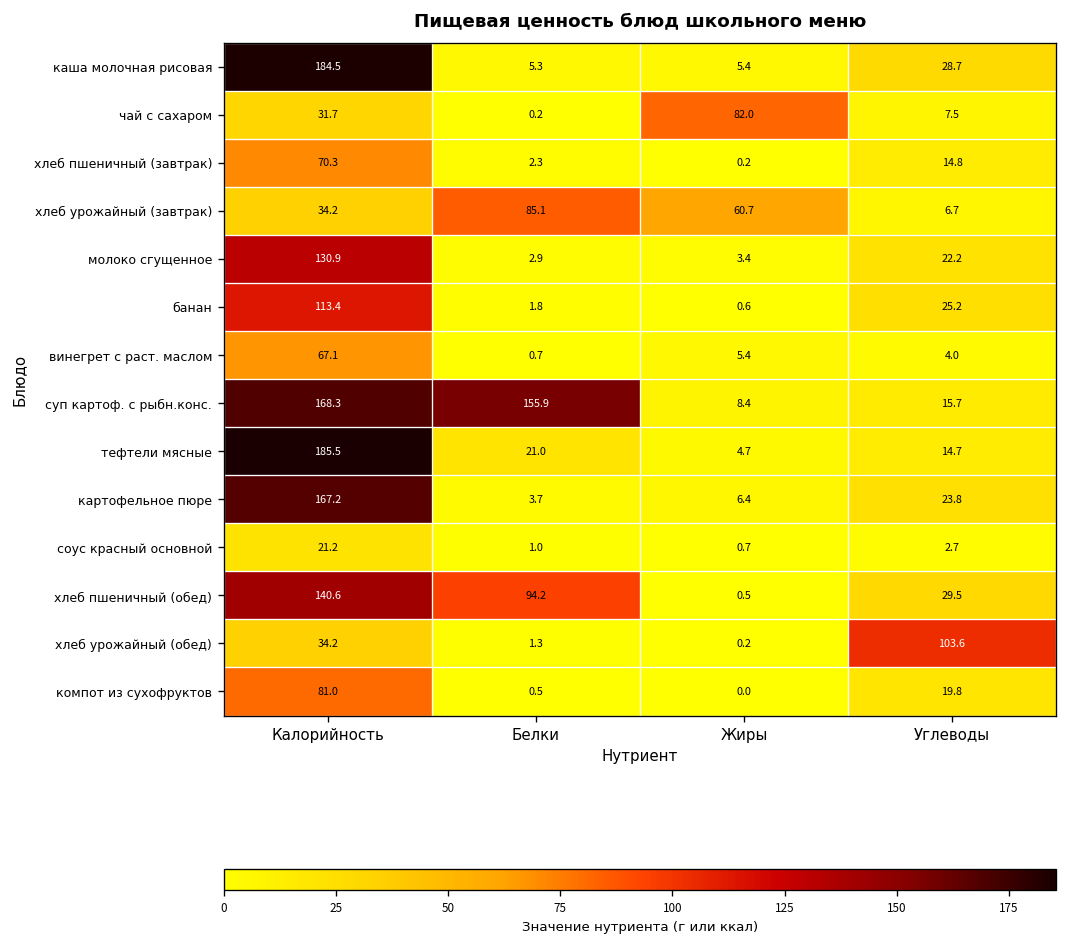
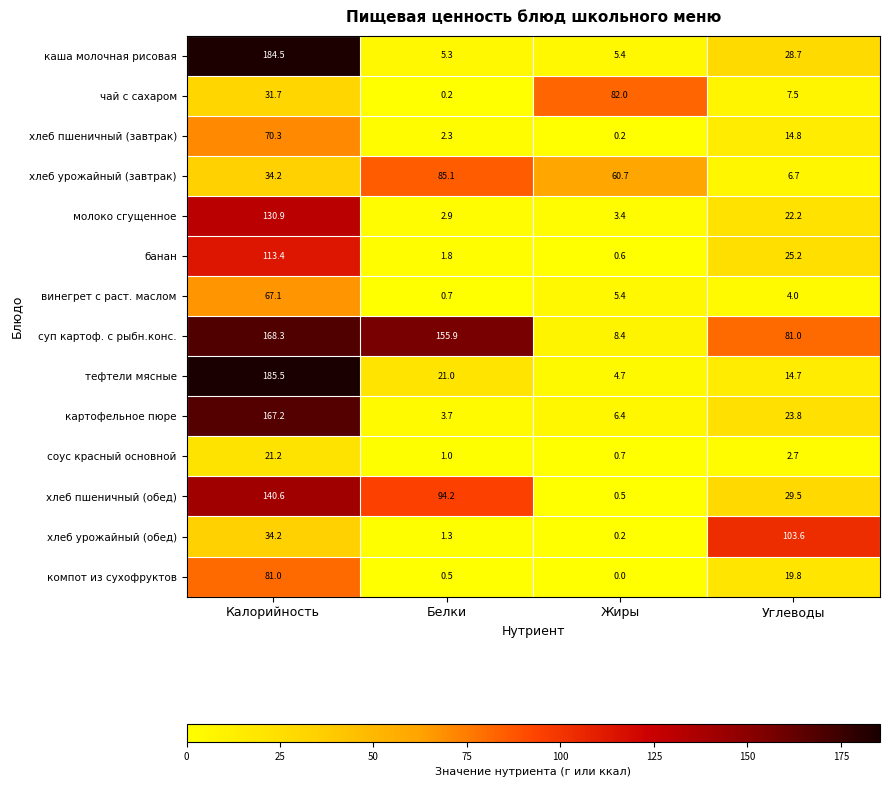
  {
    "каша молочная рисовая": {
      "Калорийность": 184.5,
      "Белки": 5.3,
      "Жиры": 5.4,
      "Углеводы": 28.7
    },
    "чай с сахаром": {
      "Калорийность": 31.7,
      "Белки": 0.2,
      "Жиры": 82.0,
      "Углеводы": 7.5
    },
    "хлеб пшеничный (завтрак)": {
      "Калорийность": 70.3,
      "Белки": 2.3,
      "Жиры": 0.2,
      "Углеводы": 14.8
    },
    "хлеб урожайный (завтрак)": {
      "Калорийность": 34.2,
      "Белки": 85.1,
      "Жиры": 60.7,
      "Углеводы": 6.7
    },
    "молоко сгущенное": {
      "Калорийность": 130.9,
      "Белки": 2.9,
      "Жиры": 3.4,
      "Углеводы": 22.2
    },
    "банан": {
      "Калорийность": 113.4,
      "Белки": 1.8,
      "Жиры": 0.6,
      "Углеводы": 25.2
    },
    "винегрет с раст. маслом": {
      "Калорийность": 67.1,
      "Белки": 0.7,
      "Жиры": 5.4,
      "Углеводы": 4.0
    },
    "суп картоф. с рыбн.конс.": {
      "Калорийность": 168.3,
      "Белки": 155.9,
      "Жиры": 8.4,
-     "Углеводы": 15.7
+     "Углеводы": 81.0
    },
    "тефтели мясные": {
      "Калорийность": 185.5,
      "Белки": 21.0,
      "Жиры": 4.7,
      "Углеводы": 14.7
    },
    "картофельное пюре": {
      "Калорийность": 167.2,
      "Белки": 3.7,
      "Жиры": 6.4,
      "Углеводы": 23.8
    },
    "соус красный основной": {
      "Калорийность": 21.2,
      "Белки": 1.0,
      "Жиры": 0.7,
      "Углеводы": 2.7
    },
    "хлеб пшеничный (обед)": {
      "Калорийность": 140.6,
      "Белки": 94.2,
      "Жиры": 0.5,
      "Углеводы": 29.5
    },
    "хлеб урожайный (обед)": {
      "Калорийность": 34.2,
      "Белки": 1.3,
      "Жиры": 0.2,
      "Углеводы": 103.6
    },
    "компот из сухофруктов": {
      "Калорийность": 81.0,
      "Белки": 0.5,
      "Жиры": 0.0,
      "Углеводы": 19.8
    }
  }
